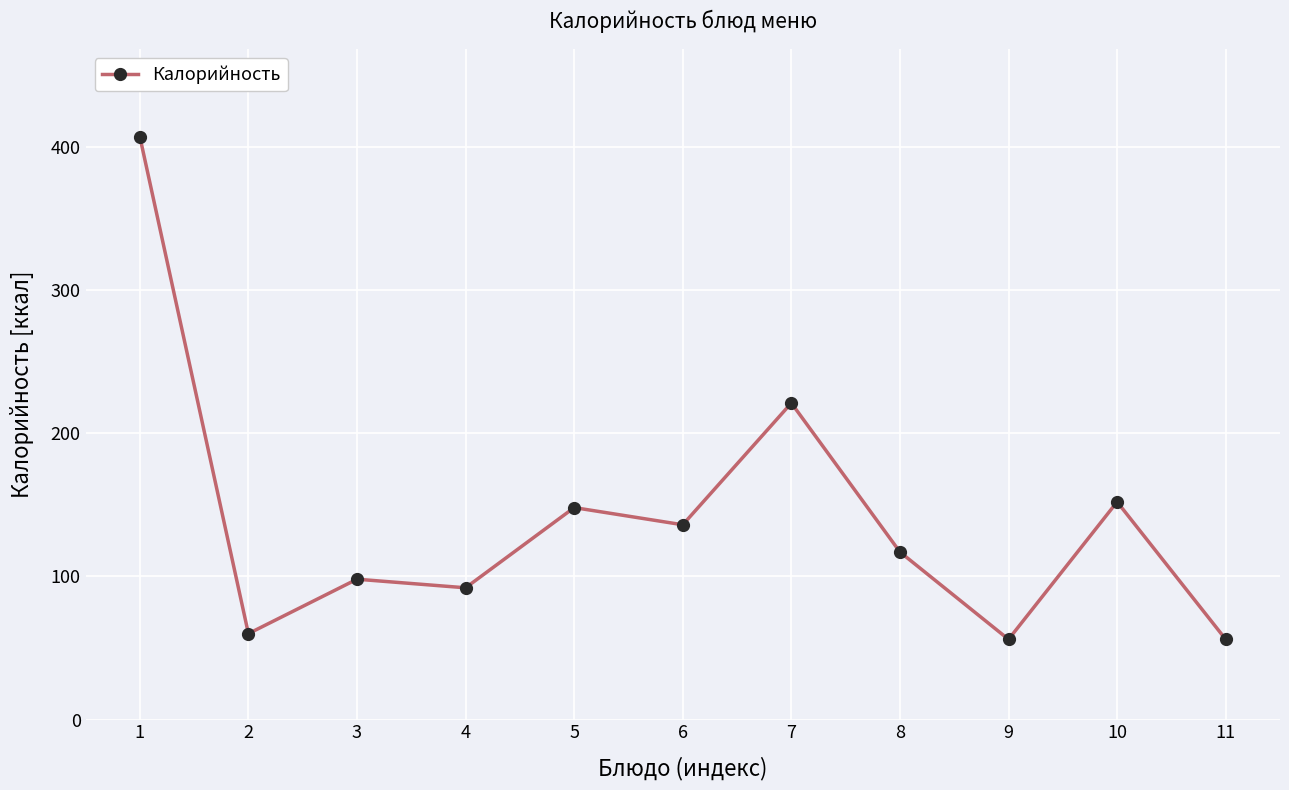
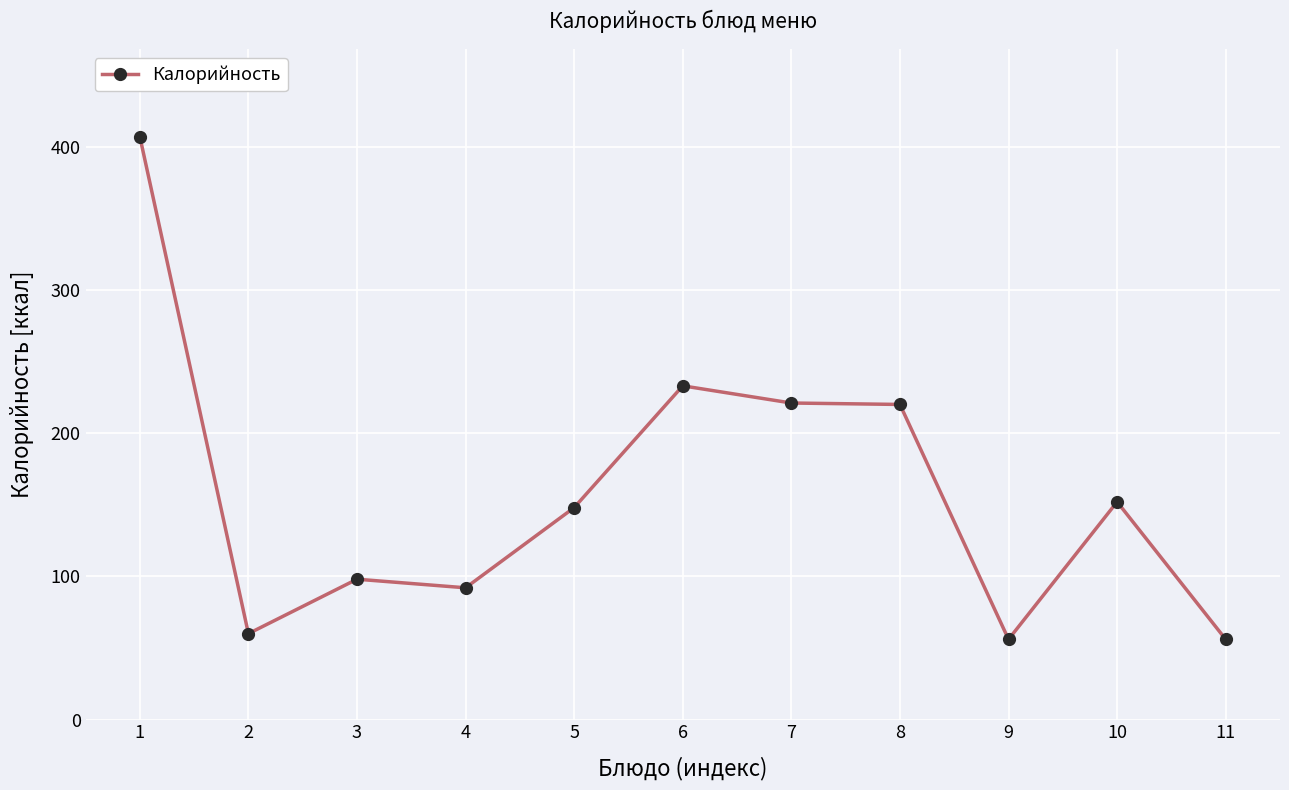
  {
    "1": 407,
    "2": 60,
    "3": 98,
    "4": 92,
    "5": 148,
-   "6": 136,
+   "6": 233,
    "7": 221,
-   "8": 117,
+   "8": 220,
    "9": 56,
    "10": 152,
    "11": 56
  }
